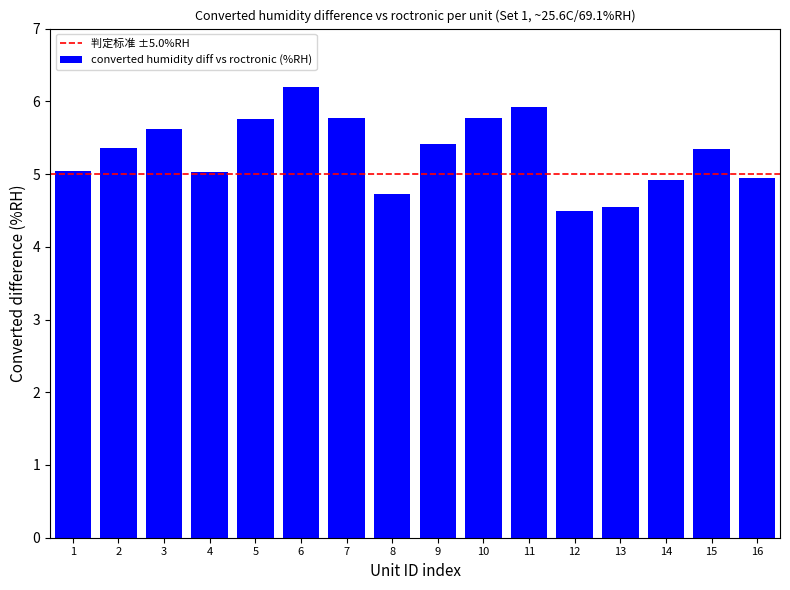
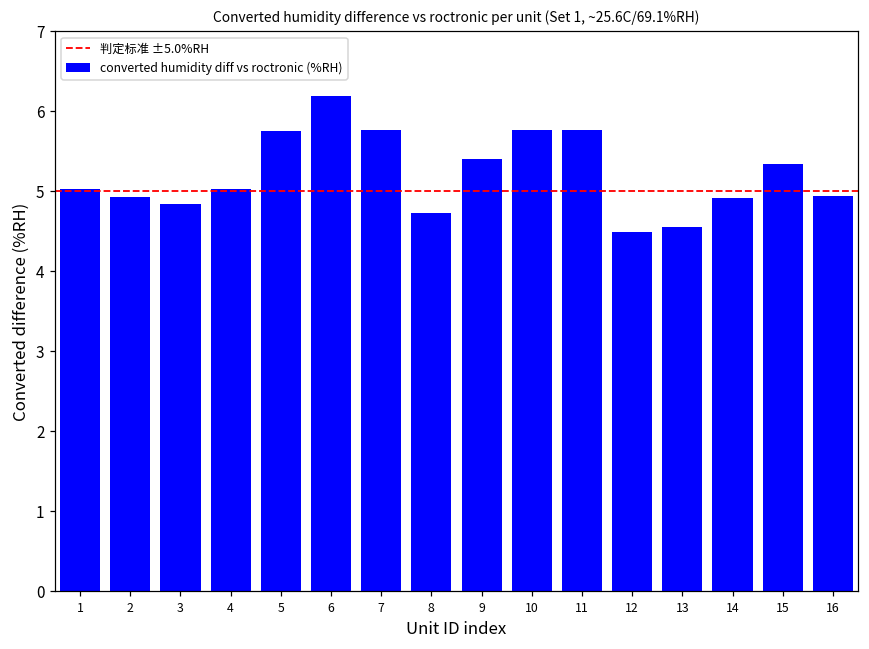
  {
    "1": 5.0,
-   "2": 5.4,
-   "3": 5.6,
+   "2": 4.9,
+   "3": 4.8,
    "4": 5.0,
    "5": 5.8,
    "6": 6.2,
    "7": 5.8,
    "8": 4.7,
    "9": 5.4,
    "10": 5.8,
-   "11": 5.9,
+   "11": 5.8,
    "12": 4.5,
    "13": 4.6,
    "14": 4.9,
    "15": 5.3,
    "16": 4.9
  }
